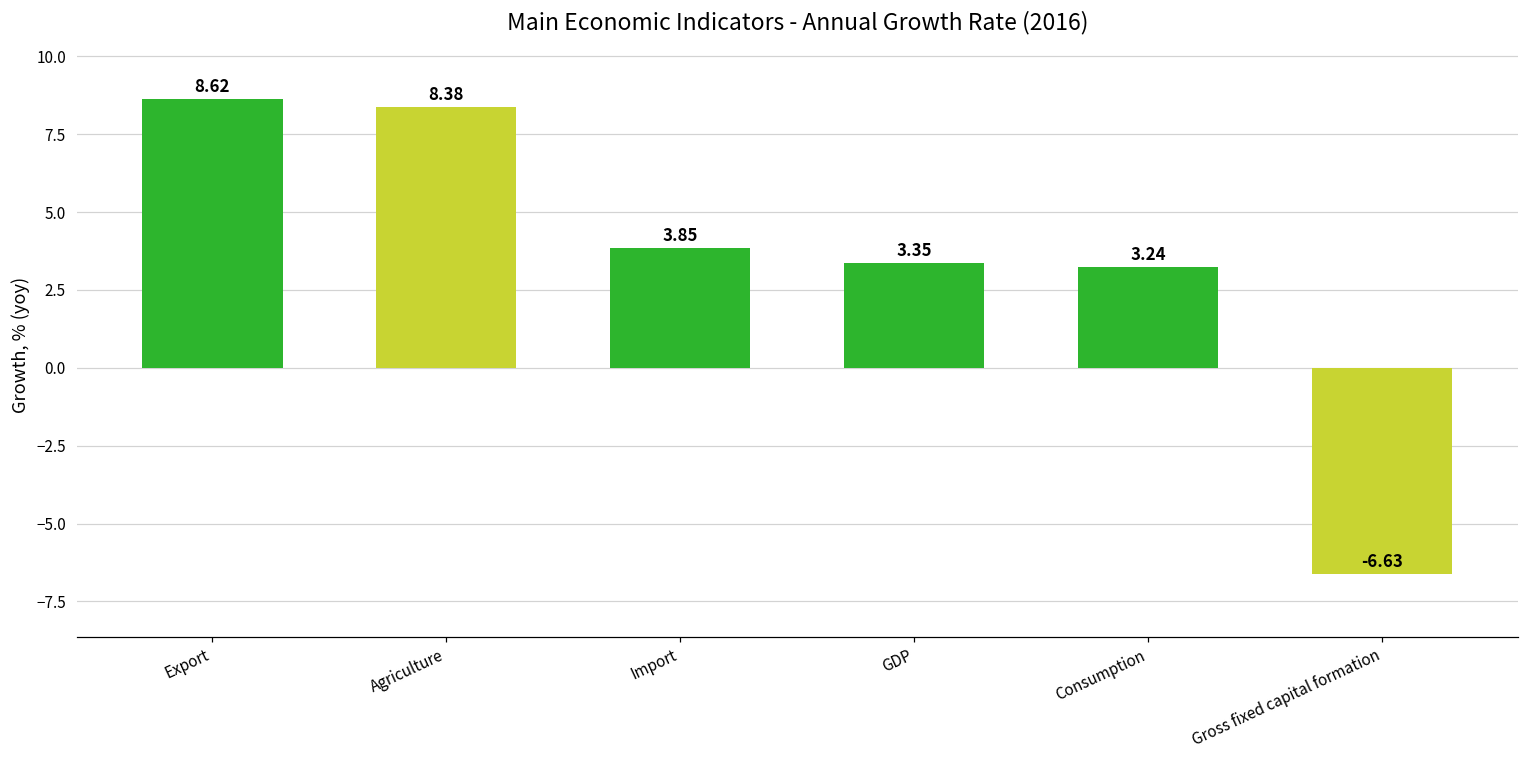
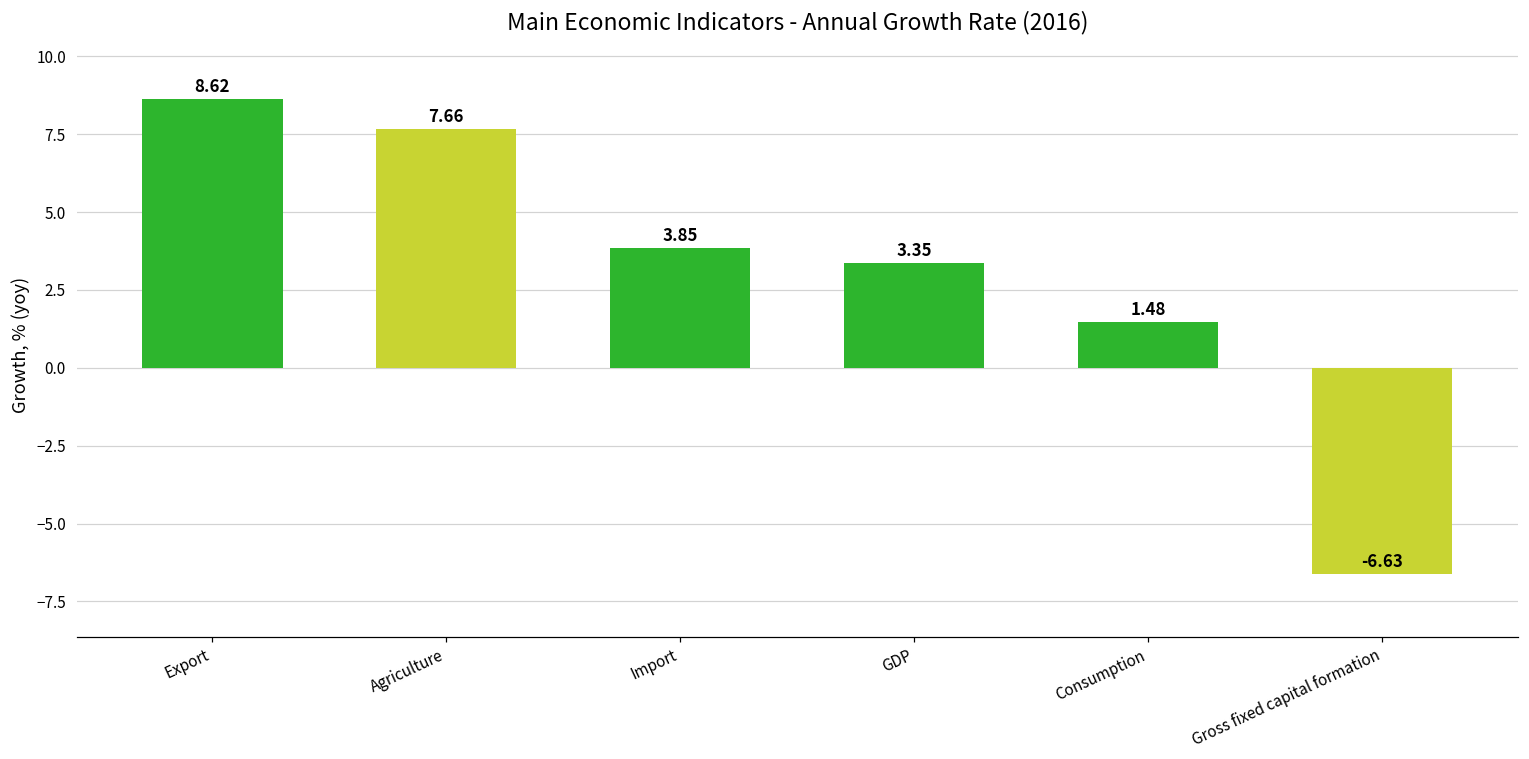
  {
    "Export": 8.62,
-   "Agriculture": 8.38,
+   "Agriculture": 7.66,
    "Import": 3.85,
    "GDP": 3.35,
-   "Consumption": 3.24,
+   "Consumption": 1.48,
    "Gross fixed capital formation": -6.63
  }
